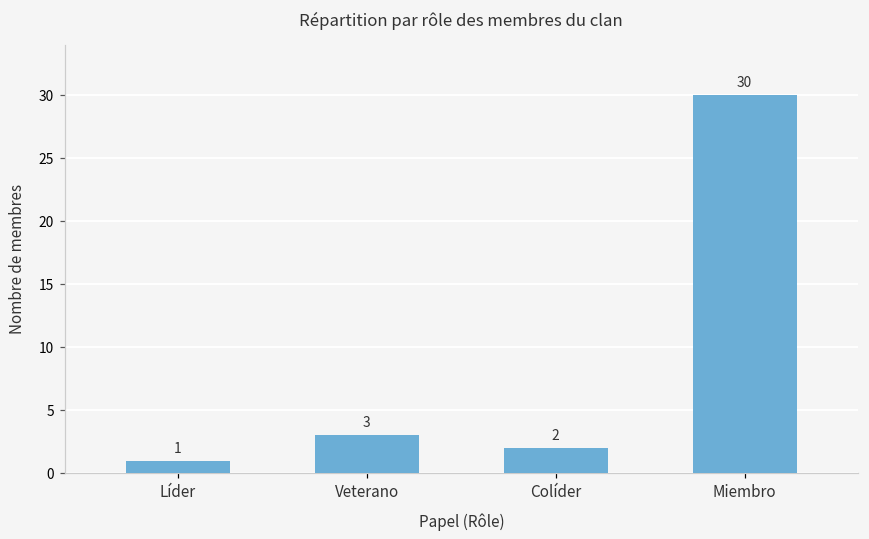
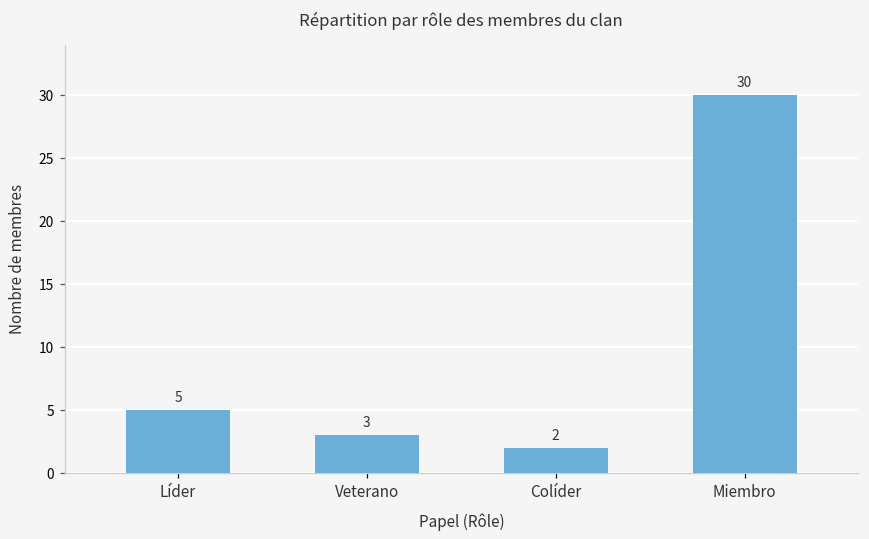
  {
-   "Líder": 1,
+   "Líder": 5,
    "Veterano": 3,
    "Colíder": 2,
    "Miembro": 30
  }
